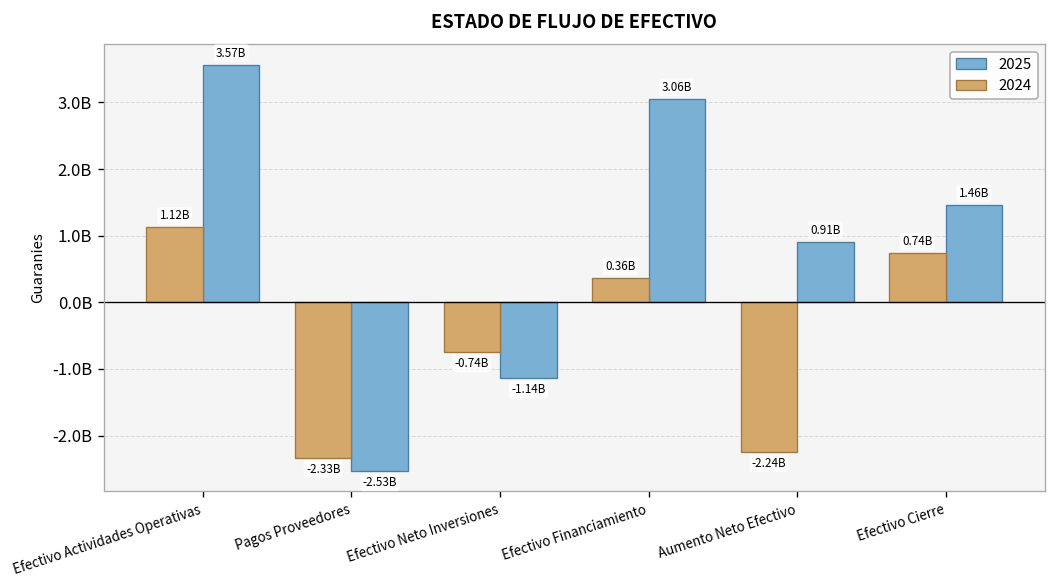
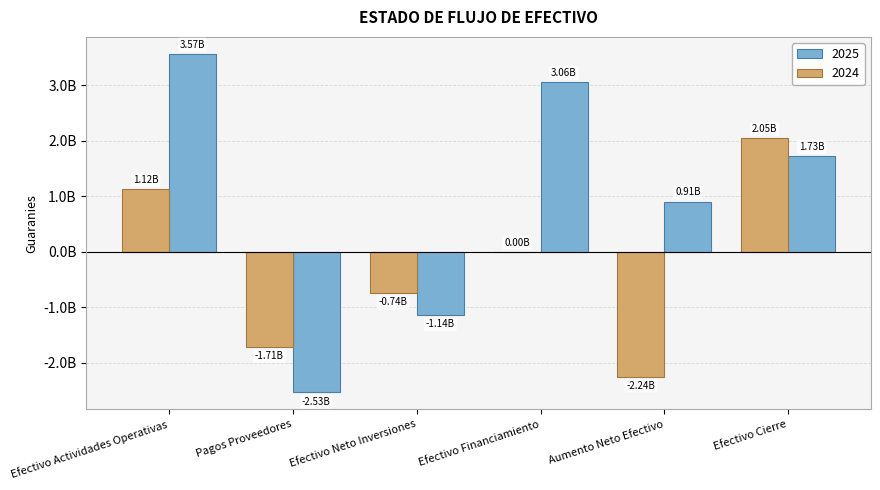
  {
    "2025": {
-     "Efectivo Cierre": "1.46B"
+     "Efectivo Cierre": "1.73B"
    },
    "2024": {
-     "Pagos Proveedores": "-2.33B",
-     "Efectivo Financiamiento": "0.36B",
-     "Efectivo Cierre": "0.74B"
+     "Pagos Proveedores": "-1.71B",
+     "Efectivo Financiamiento": "0.00B",
+     "Efectivo Cierre": "2.05B"
    }
  }
